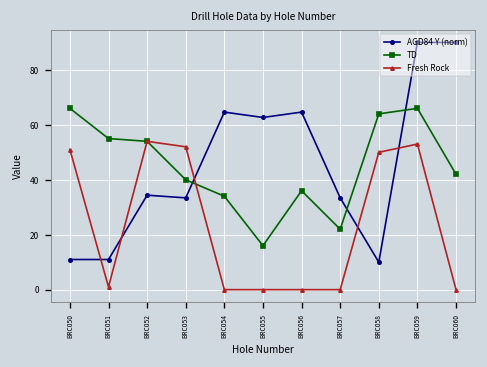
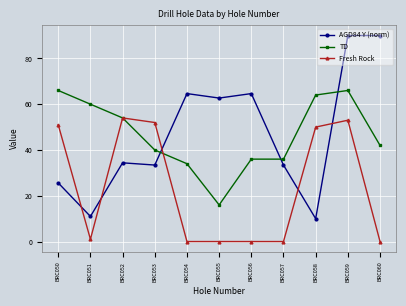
  {
    "AGD84 Y (norm)": {
-     "BRC050": 11,
+     "BRC050": 26,
      "BRC051": 11,
      "BRC052": 34,
      "BRC053": 33,
      "BRC054": 65,
      "BRC055": 63,
      "BRC056": 65,
      "BRC057": 33,
      "BRC058": 10
    },
    "TD": {
      "BRC050": 66,
-     "BRC051": 55,
+     "BRC051": 60,
      "BRC053": 40,
      "BRC054": 34,
      "BRC055": 16,
      "BRC056": 36,
-     "BRC057": 22,
+     "BRC057": 36,
      "BRC058": 64,
      "BRC059": 66,
      "BRC060": 42
    },
    "Fresh Rock": {
      "BRC050": 51,
      "BRC051": 1,
      "BRC053": 52,
      "BRC054": 0,
      "BRC055": 0,
      "BRC056": 0,
      "BRC057": 0,
      "BRC058": 50,
      "BRC059": 53,
      "BRC060": 0
    }
  }
